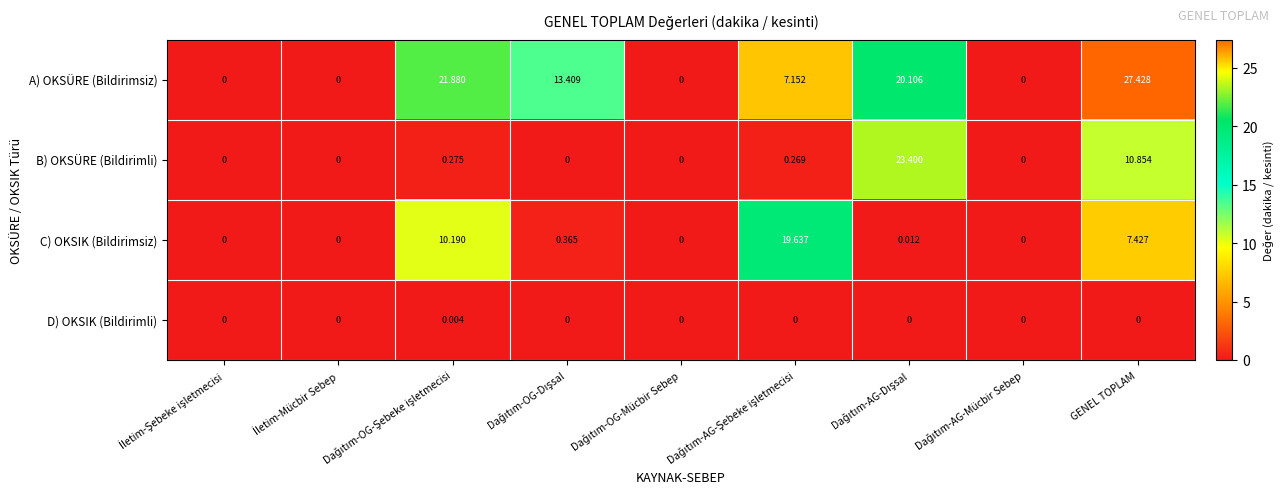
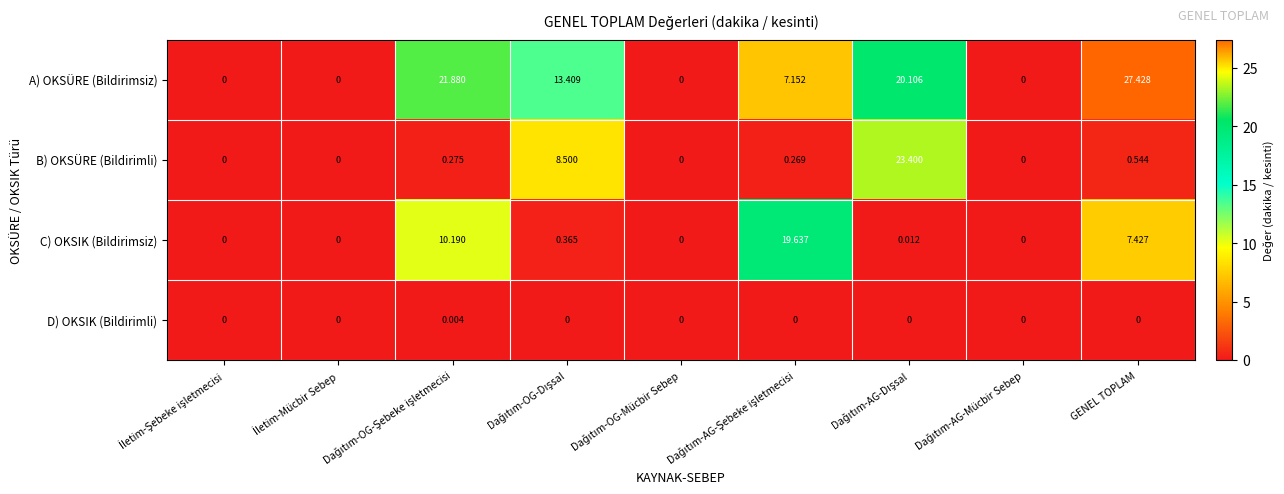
  {
    "A) OKSÜRE (Bildirimsiz)": {
      "İletim-Şebeke işletmecisi": 0,
      "İletim-Mücbir Sebep": 0,
      "Dağıtım-OG-Şebeke işletmecisi": 21.880,
      "Dağıtım-OG-Dışsal": 13.409,
      "Dağıtım-OG-Mücbir Sebep": 0,
      "Dağıtım-AG-Şebeke işletmecisi": 7.152,
      "Dağıtım-AG-Dışsal": 20.106,
      "Dağıtım-AG-Mücbir Sebep": 0,
      "GENEL TOPLAM": 27.428
    },
    "B) OKSÜRE (Bildirimli)": {
      "İletim-Şebeke işletmecisi": 0,
      "İletim-Mücbir Sebep": 0,
      "Dağıtım-OG-Şebeke işletmecisi": 0.275,
-     "Dağıtım-OG-Dışsal": 0,
+     "Dağıtım-OG-Dışsal": 8.500,
      "Dağıtım-OG-Mücbir Sebep": 0,
      "Dağıtım-AG-Şebeke işletmecisi": 0.269,
      "Dağıtım-AG-Dışsal": 23.400,
      "Dağıtım-AG-Mücbir Sebep": 0,
-     "GENEL TOPLAM": 10.854
+     "GENEL TOPLAM": 0.544
    },
    "C) OKSIK (Bildirimsiz)": {
      "İletim-Şebeke işletmecisi": 0,
      "İletim-Mücbir Sebep": 0,
      "Dağıtım-OG-Şebeke işletmecisi": 10.190,
      "Dağıtım-OG-Dışsal": 0.365,
      "Dağıtım-OG-Mücbir Sebep": 0,
      "Dağıtım-AG-Şebeke işletmecisi": 19.637,
      "Dağıtım-AG-Dışsal": 0.012,
      "Dağıtım-AG-Mücbir Sebep": 0,
      "GENEL TOPLAM": 7.427
    },
    "D) OKSIK (Bildirimli)": {
      "İletim-Şebeke işletmecisi": 0,
      "İletim-Mücbir Sebep": 0,
      "Dağıtım-OG-Şebeke işletmecisi": 0.004,
      "Dağıtım-OG-Dışsal": 0,
      "Dağıtım-OG-Mücbir Sebep": 0,
      "Dağıtım-AG-Şebeke işletmecisi": 0,
      "Dağıtım-AG-Dışsal": 0,
      "Dağıtım-AG-Mücbir Sebep": 0,
      "GENEL TOPLAM": 0
    }
  }
